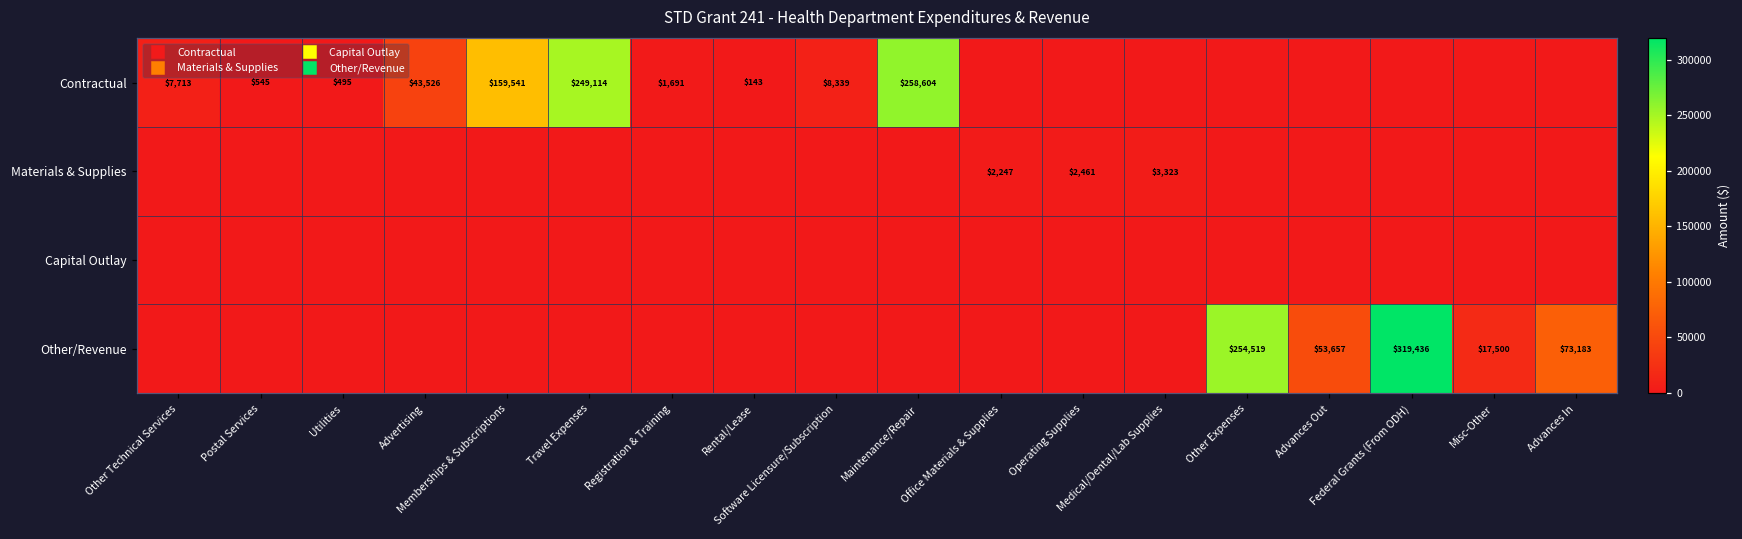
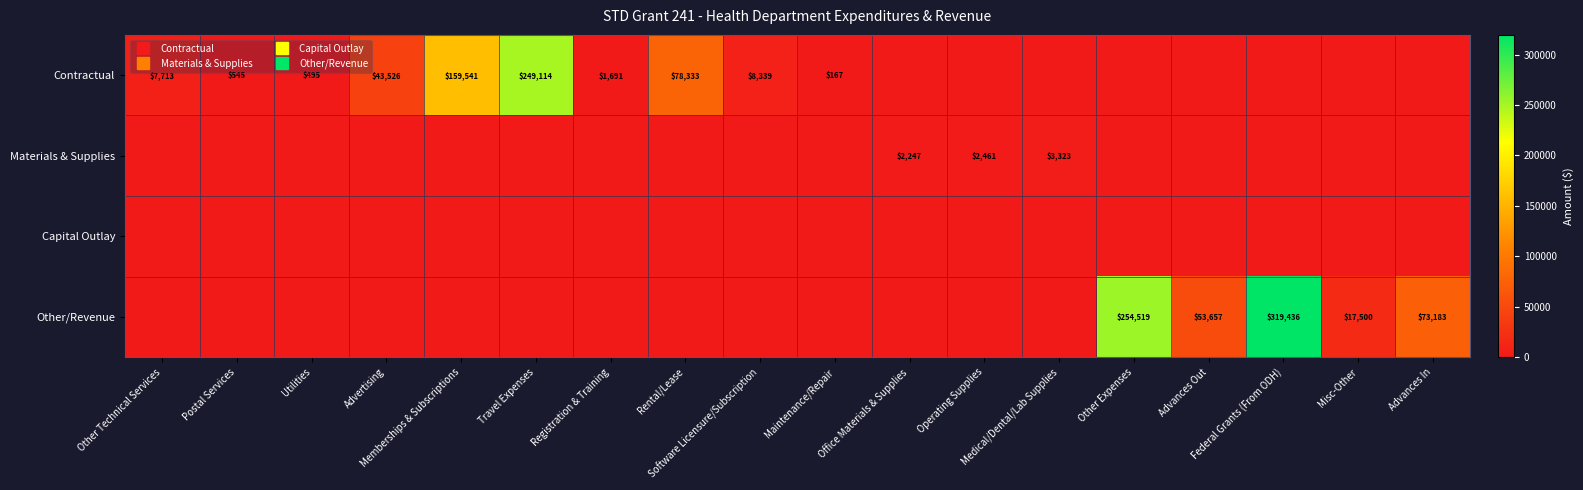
  {
    "Contractual": {
      "Memberships & Subscriptions": "$159,541",
      "Travel Expenses": "$249,114",
      "Registration & Training": "$1,691",
-     "Rental/Lease": "$143",
+     "Rental/Lease": "$78,333",
      "Software Licensure/Subscription": "$8,339",
-     "Maintenance/Repair": "$258,604"
+     "Maintenance/Repair": "$167"
    },
    "Materials & Supplies": {
      "Office Materials & Supplies": "$2,247",
      "Operating Supplies": "$2,461",
      "Medical/Dental/Lab Supplies": "$3,323"
    },
    "Other/Revenue": {
      "Other Expenses": "$254,519",
      "Advances Out": "$53,657",
      "Federal Grants (From ODH)": "$319,436",
      "Misc-Other": "$17,500",
      "Advances In": "$73,183"
    }
  }
